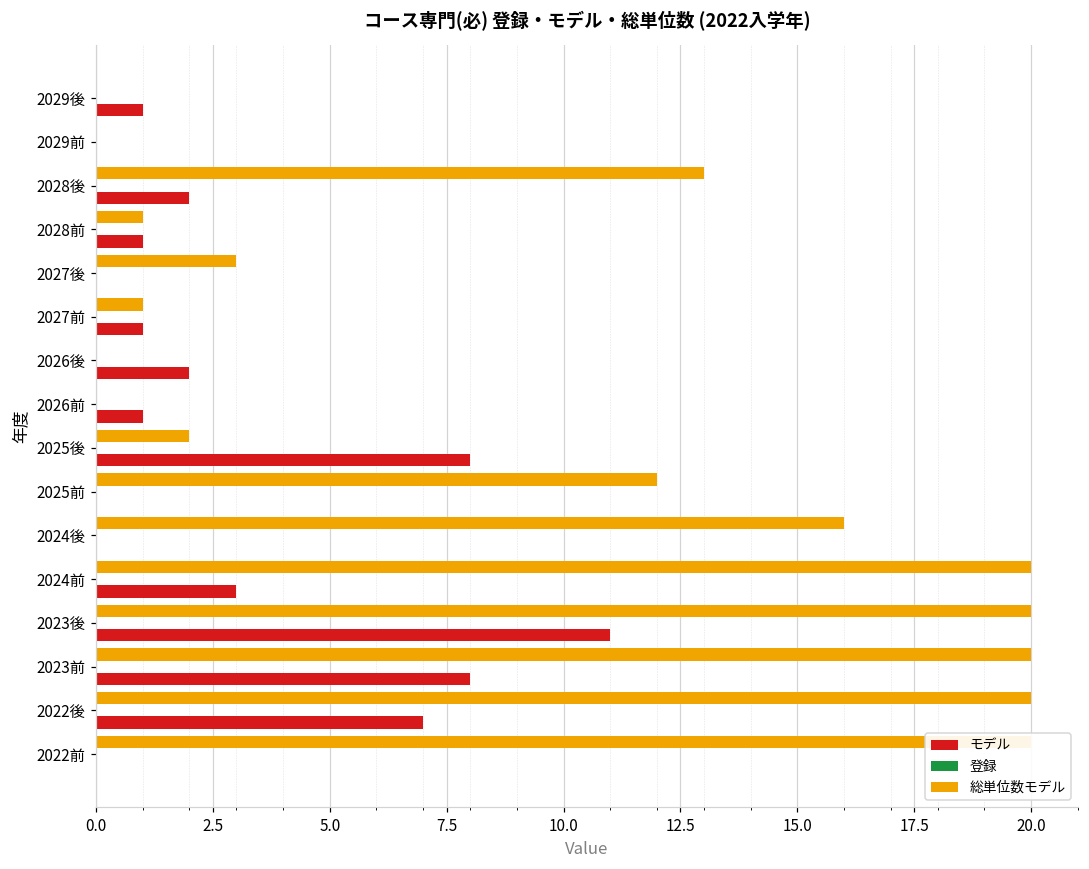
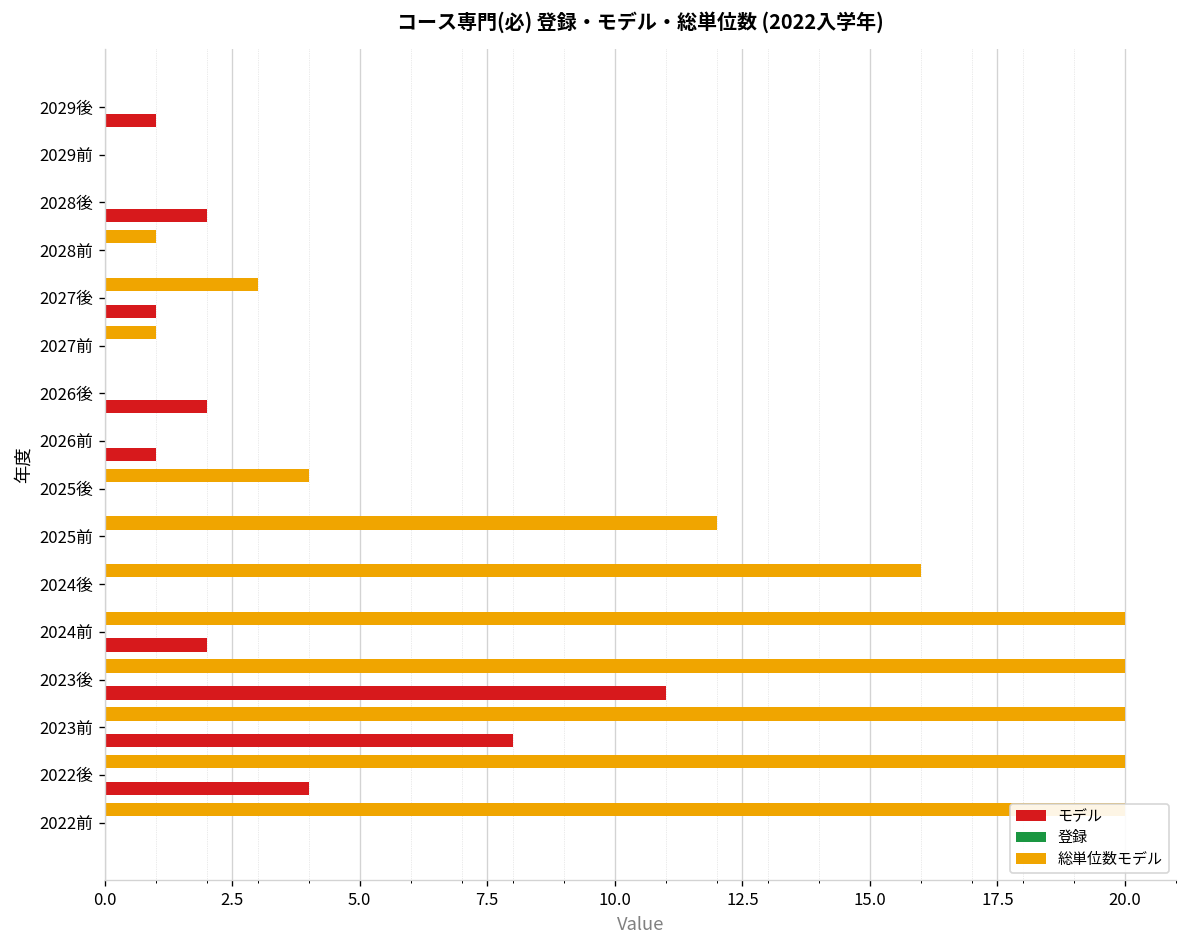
  {
    "モデル": {
      "2029後": 1,
      "2029前": 0,
      "2028後": 2,
-     "2028前": 1,
-     "2027後": 0,
-     "2027前": 1,
+     "2028前": 0,
+     "2027後": 1,
+     "2027前": 0,
      "2026後": 2,
      "2026前": 1,
-     "2025後": 8,
+     "2025後": 0,
      "2025前": 0,
      "2024後": 0,
-     "2024前": 3,
+     "2024前": 2,
      "2023後": 11,
      "2023前": 8,
-     "2022後": 7,
+     "2022後": 4,
      "2022前": 0
    },
    "登録": {
      "2029後": 0,
      "2029前": 0,
      "2028後": 0,
      "2028前": 0,
      "2027後": 0,
      "2027前": 0,
      "2026後": 0,
      "2026前": 0,
      "2025後": 0,
      "2025前": 0,
      "2024後": 0,
      "2024前": 0,
      "2023後": 0,
      "2023前": 0,
      "2022後": 0,
      "2022前": 0
    },
    "総単位数モデル": {
      "2029後": 0,
      "2029前": 0,
-     "2028後": 13,
+     "2028後": 0,
      "2028前": 1,
      "2027後": 3,
      "2027前": 1,
      "2026後": 0,
      "2026前": 0,
-     "2025後": 2,
+     "2025後": 4,
      "2025前": 12,
      "2024後": 16,
      "2024前": 20,
      "2023後": 20,
      "2023前": 20,
      "2022後": 20
    }
  }
